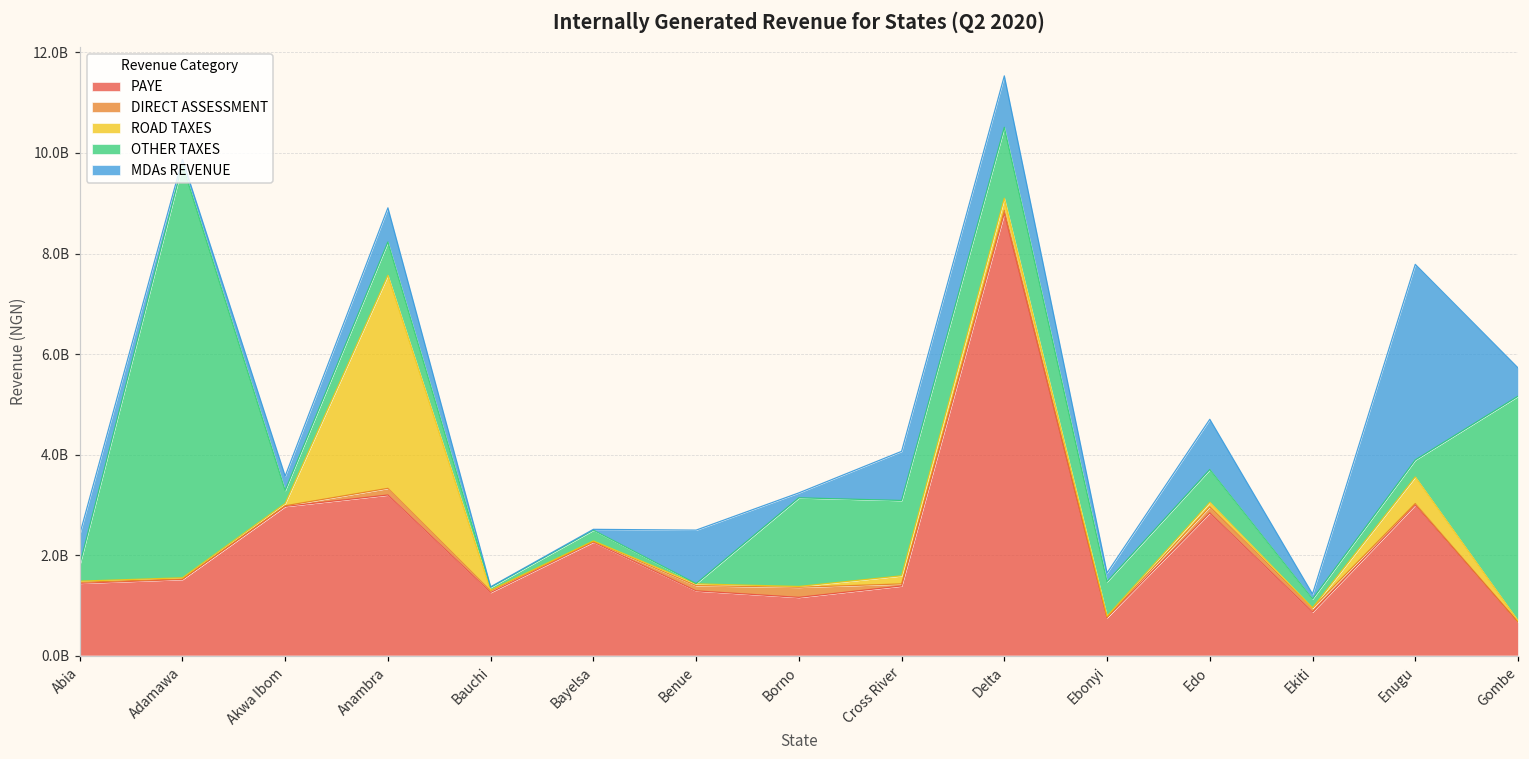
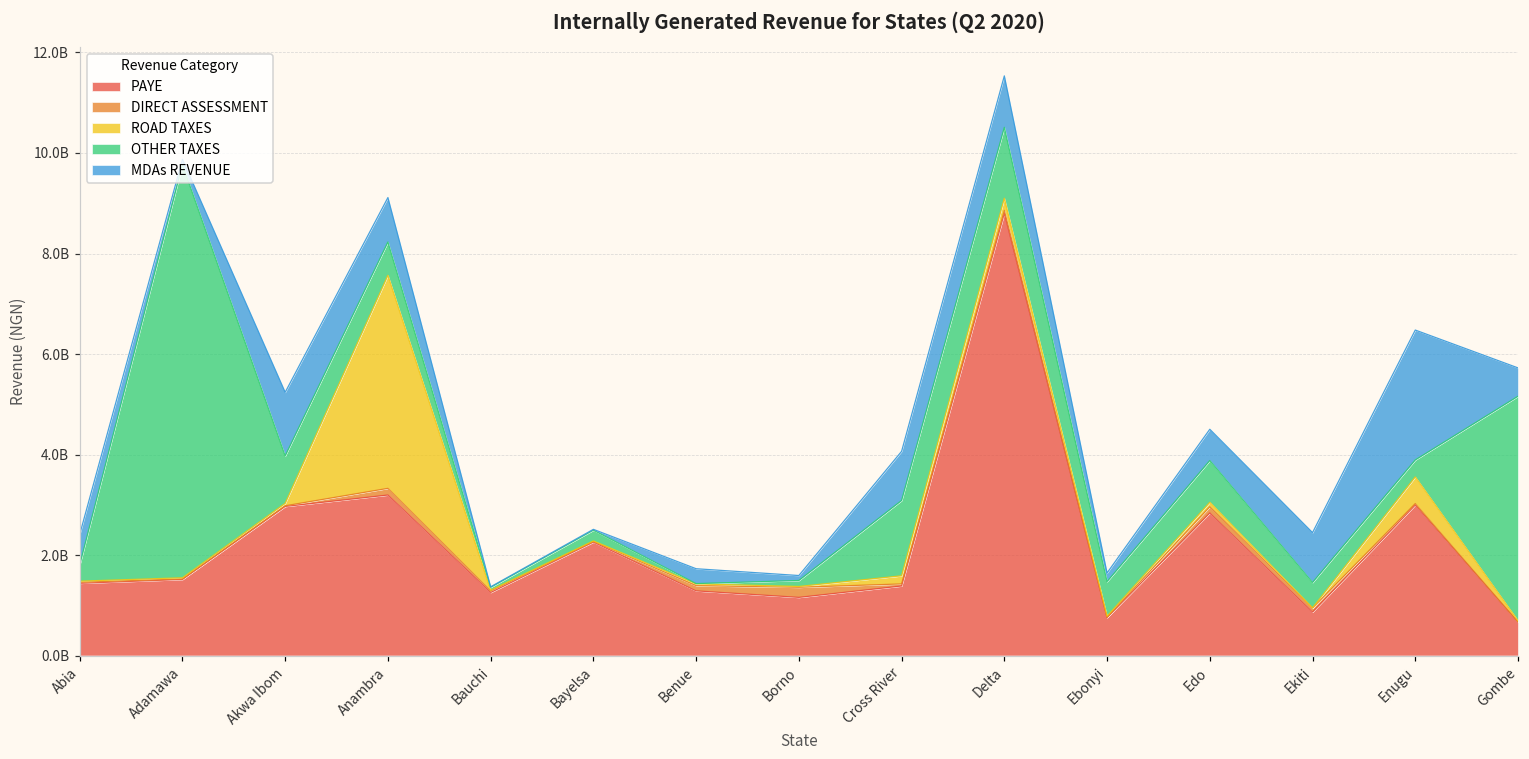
  {
    "ROAD TAXES": {
      "Anambra": 4200000000,
      "Cross River": 200000000,
      "Delta": 200000000,
      "Edo": 100000000,
      "Enugu": 500000000
    },
    "OTHER TAXES": {
      "Abia": 300000000,
-     "Akwa Ibom": 300000000,
+     "Akwa Ibom": 900000000,
      "Anambra": 700000000,
-     "Borno": 1800000000,
+     "Borno": 100000000,
      "Cross River": 1500000000,
      "Delta": 1400000000,
      "Ebonyi": 700000000,
-     "Edo": 700000000,
-     "Ekiti": 200000000,
+     "Edo": 800000000,
+     "Ekiti": 500000000,
      "Enugu": 300000000,
      "Gombe": 4500000000
    },
    "MDAs REVENUE": {
      "Abia": 600000000,
-     "Akwa Ibom": 300000000,
-     "Anambra": 700000000,
-     "Benue": 1100000000,
+     "Akwa Ibom": 1300000000,
+     "Anambra": 900000000,
+     "Benue": 300000000,
      "Borno": 100000000,
      "Cross River": 1000000000,
      "Delta": 1000000000,
      "Ebonyi": 200000000,
-     "Edo": 1000000000,
-     "Ekiti": 100000000,
-     "Enugu": 3900000000,
+     "Edo": 600000000,
+     "Ekiti": 1000000000,
+     "Enugu": 2600000000,
      "Gombe": 600000000
    }
  }
